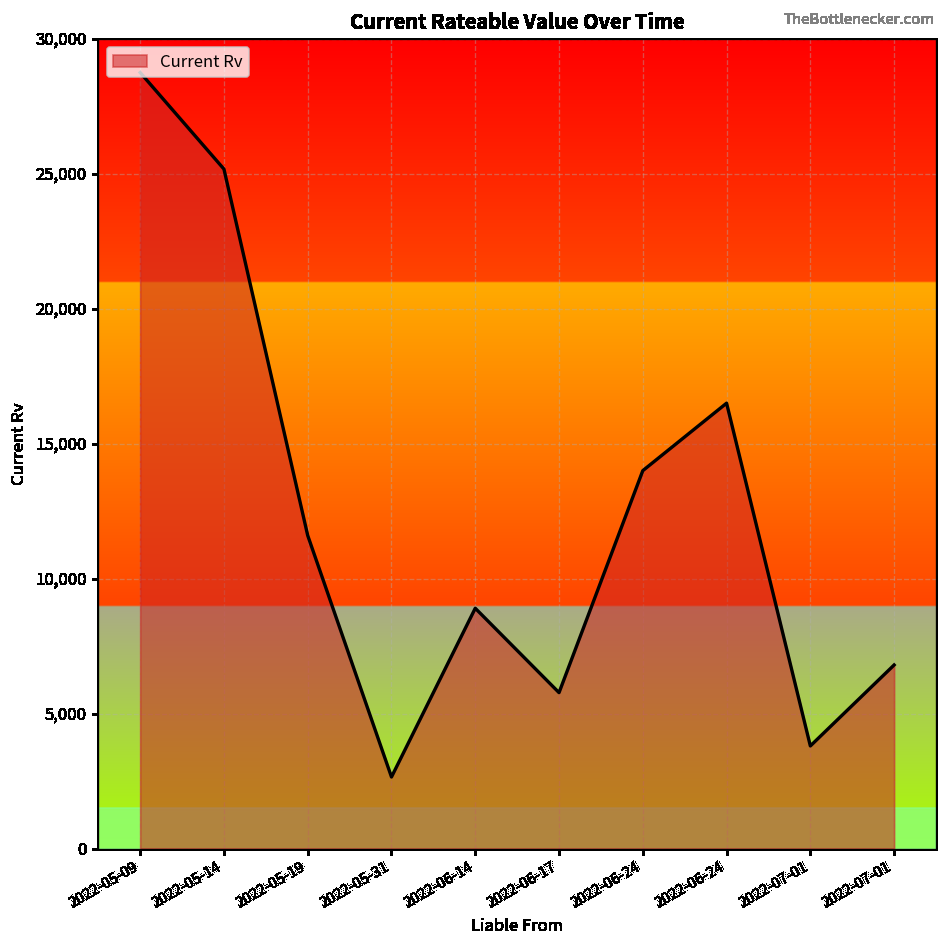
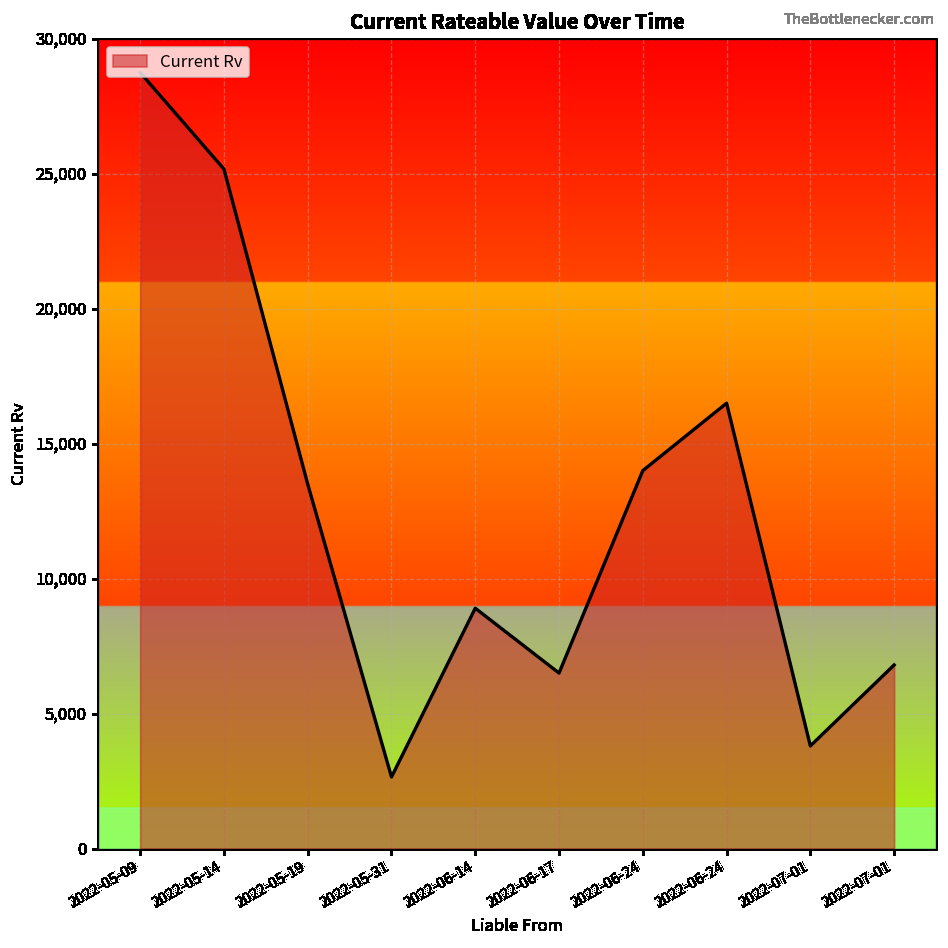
  {
    "2022-05-14": "25,200",
-   "2022-05-19": "11,600",
+   "2022-05-19": "13,500",
    "2022-05-31": "2,700",
    "2022-06-14": "8,900",
-   "2022-06-17": "5,800"
+   "2022-06-17": "6,500"
  }
